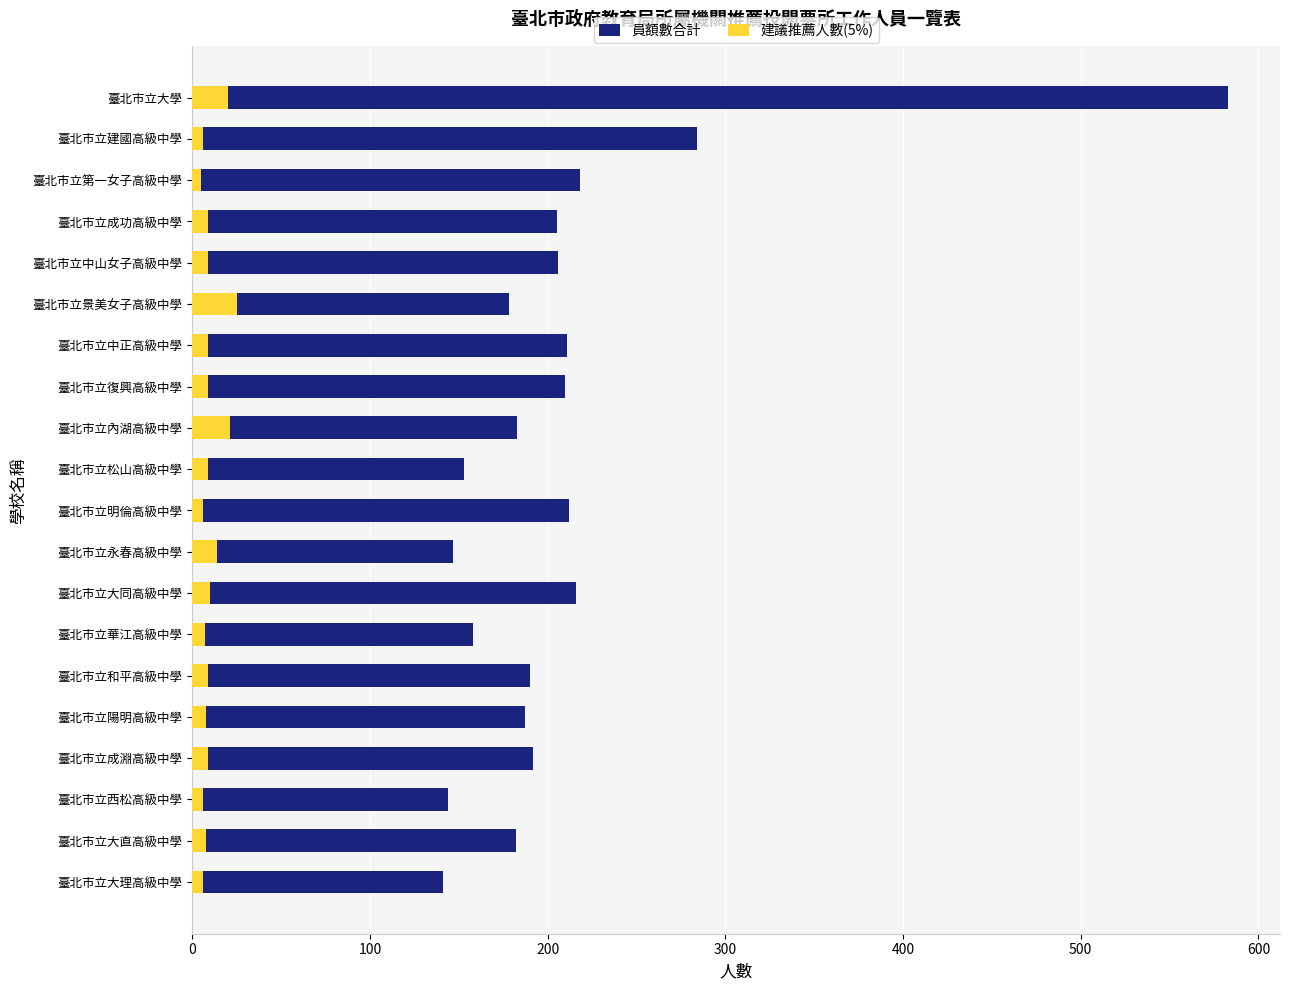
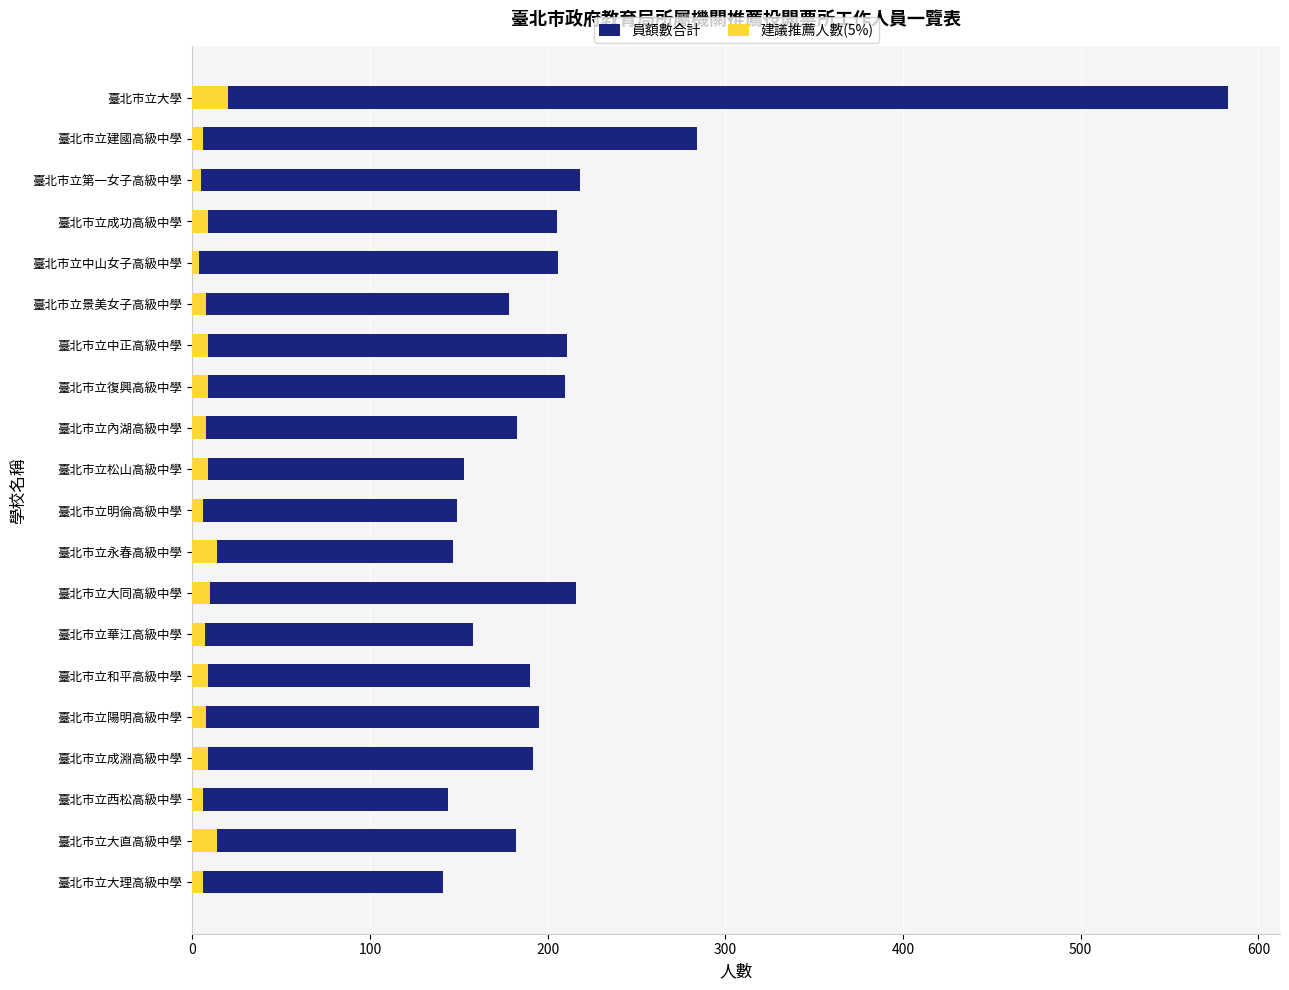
  {
    "員額數合計": {
      "臺北市立大學": 583,
      "臺北市立建國高級中學": 284,
      "臺北市立第一女子高級中學": 218,
      "臺北市立成功高級中學": 205,
      "臺北市立中山女子高級中學": 206,
      "臺北市立景美女子高級中學": 178,
      "臺北市立中正高級中學": 211,
      "臺北市立復興高級中學": 210,
      "臺北市立內湖高級中學": 183,
      "臺北市立松山高級中學": 153,
-     "臺北市立明倫高級中學": 212,
+     "臺北市立明倫高級中學": 149,
      "臺北市立永春高級中學": 147,
      "臺北市立大同高級中學": 216,
      "臺北市立華江高級中學": 158,
      "臺北市立和平高級中學": 190,
-     "臺北市立陽明高級中學": 187,
+     "臺北市立陽明高級中學": 195,
      "臺北市立成淵高級中學": 192,
      "臺北市立西松高級中學": 144,
      "臺北市立大直高級中學": 182,
      "臺北市立大理高級中學": 141
    },
    "建議推薦人數(5%)": {
-     "臺北市立中山女子高級中學": 9,
-     "臺北市立景美女子高級中學": 25,
-     "臺北市立內湖高級中學": 21,
-     "臺北市立大直高級中學": 8
+     "臺北市立中山女子高級中學": 4,
+     "臺北市立景美女子高級中學": 8,
+     "臺北市立內湖高級中學": 8,
+     "臺北市立大直高級中學": 14
    }
  }
